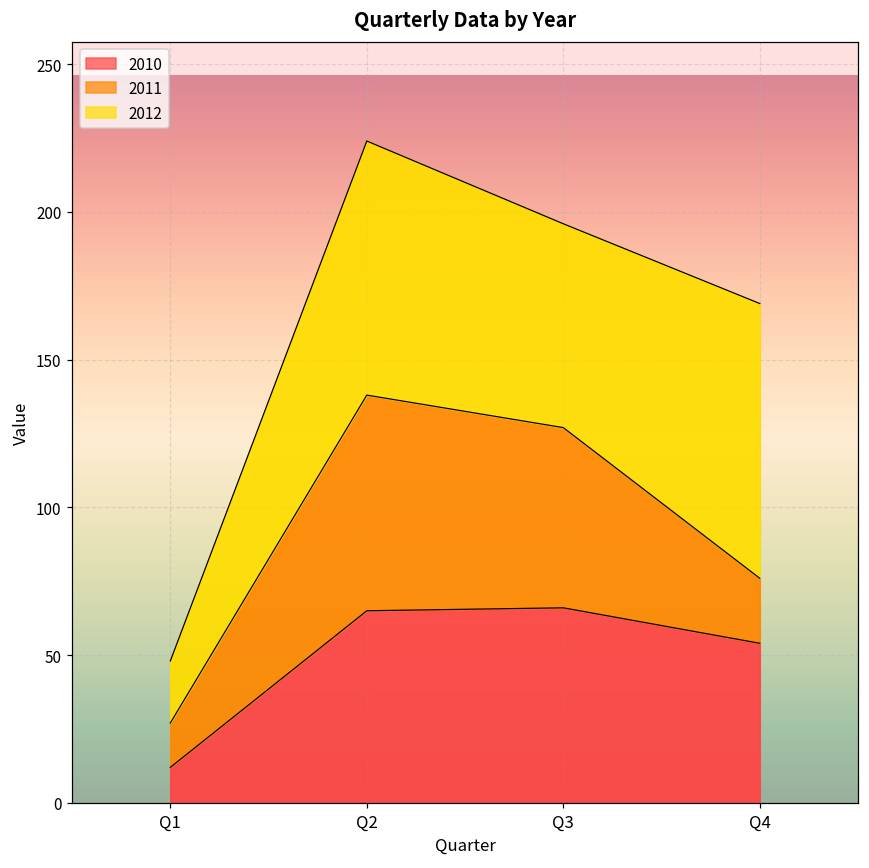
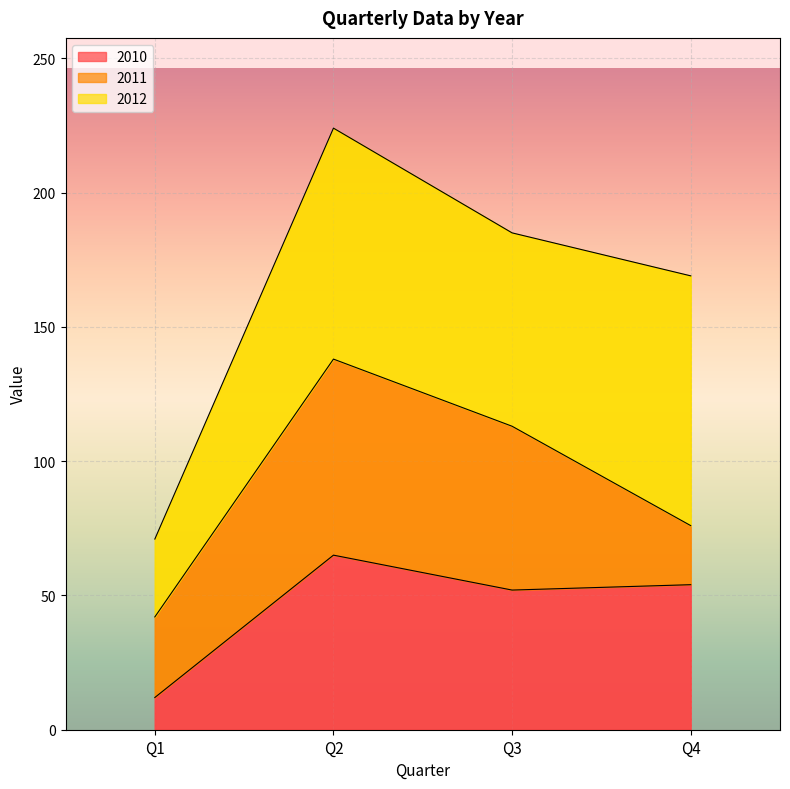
  {
    "2010": {
      "Q1": 12,
      "Q2": 65,
-     "Q3": 66,
+     "Q3": 52,
      "Q4": 54
    },
    "2011": {
-     "Q1": 15,
+     "Q1": 30,
      "Q2": 73,
      "Q3": 61,
      "Q4": 22
    },
    "2012": {
-     "Q1": 21,
+     "Q1": 29,
      "Q2": 86,
-     "Q3": 69,
+     "Q3": 72,
      "Q4": 93
    }
  }
